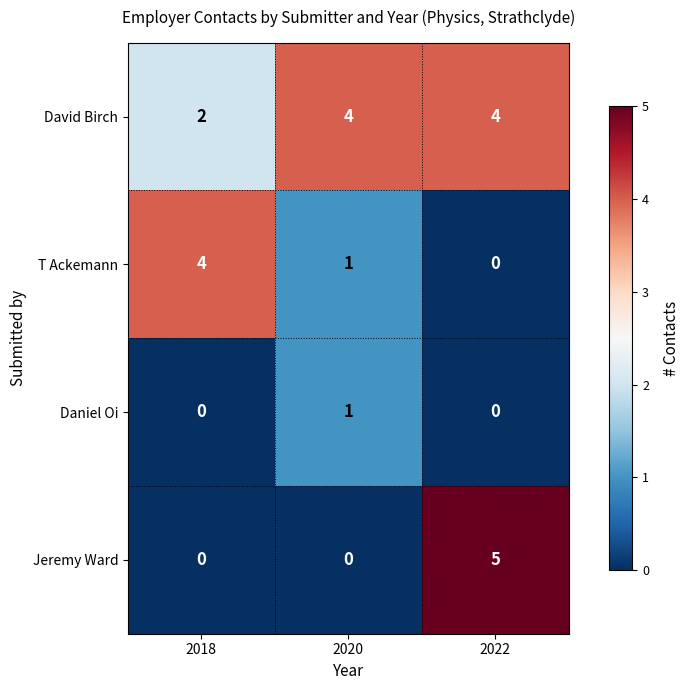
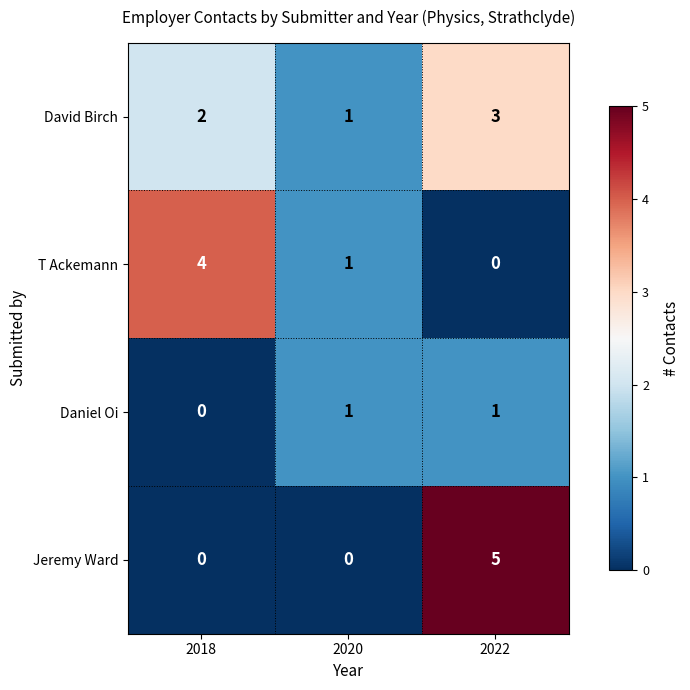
  {
    "David Birch": {
      "2018": 2,
-     "2020": 4,
-     "2022": 4
+     "2020": 1,
+     "2022": 3
    },
    "T Ackemann": {
      "2018": 4,
      "2020": 1,
      "2022": 0
    },
    "Daniel Oi": {
      "2018": 0,
      "2020": 1,
-     "2022": 0
+     "2022": 1
    },
    "Jeremy Ward": {
      "2018": 0,
      "2020": 0,
      "2022": 5
    }
  }
